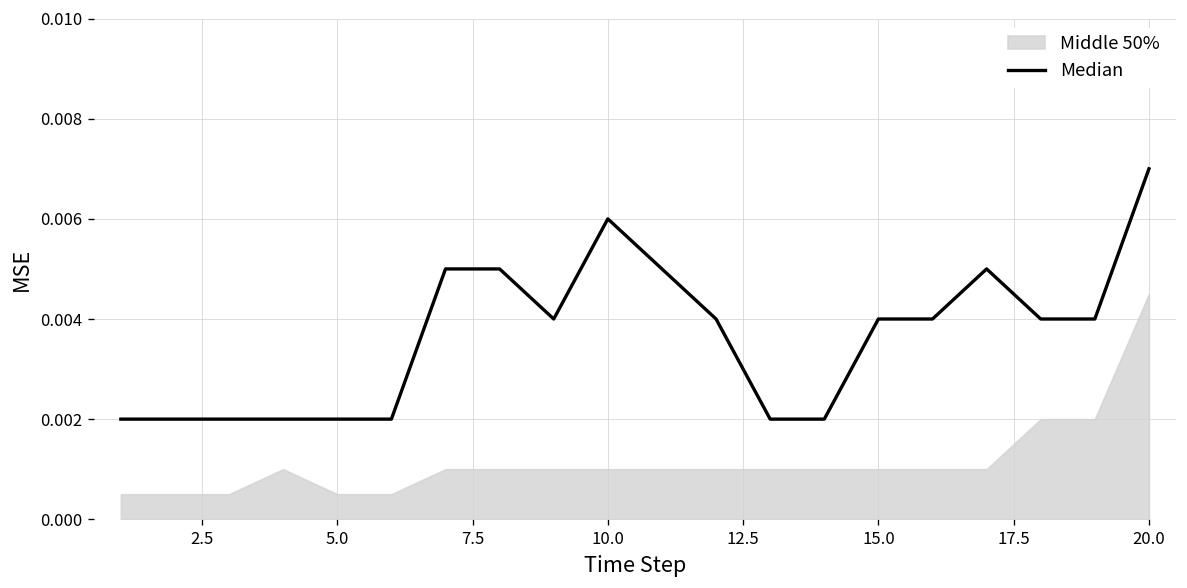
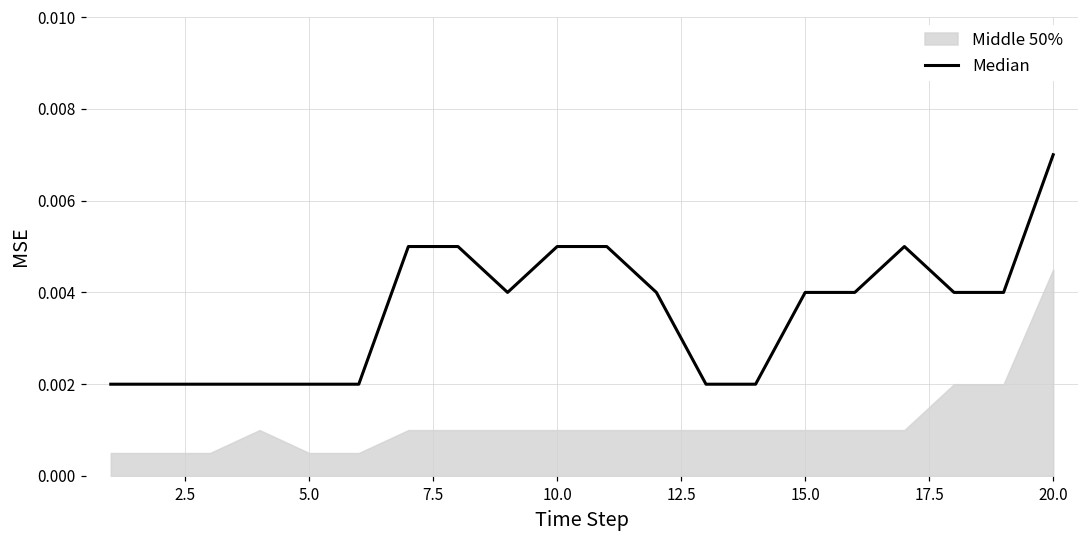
  {
    "Median": {
      "5.0": 0.0020,
-     "10.0": 0.0060,
+     "10.0": 0.0050,
      "15.0": 0.0040,
      "20.0": 0.0070
    },
    "Middle 50%": {
      "5.0": 0.0005,
      "10.0": 0.0010,
      "15.0": 0.0010,
      "20.0": 0.0045
    }
  }
